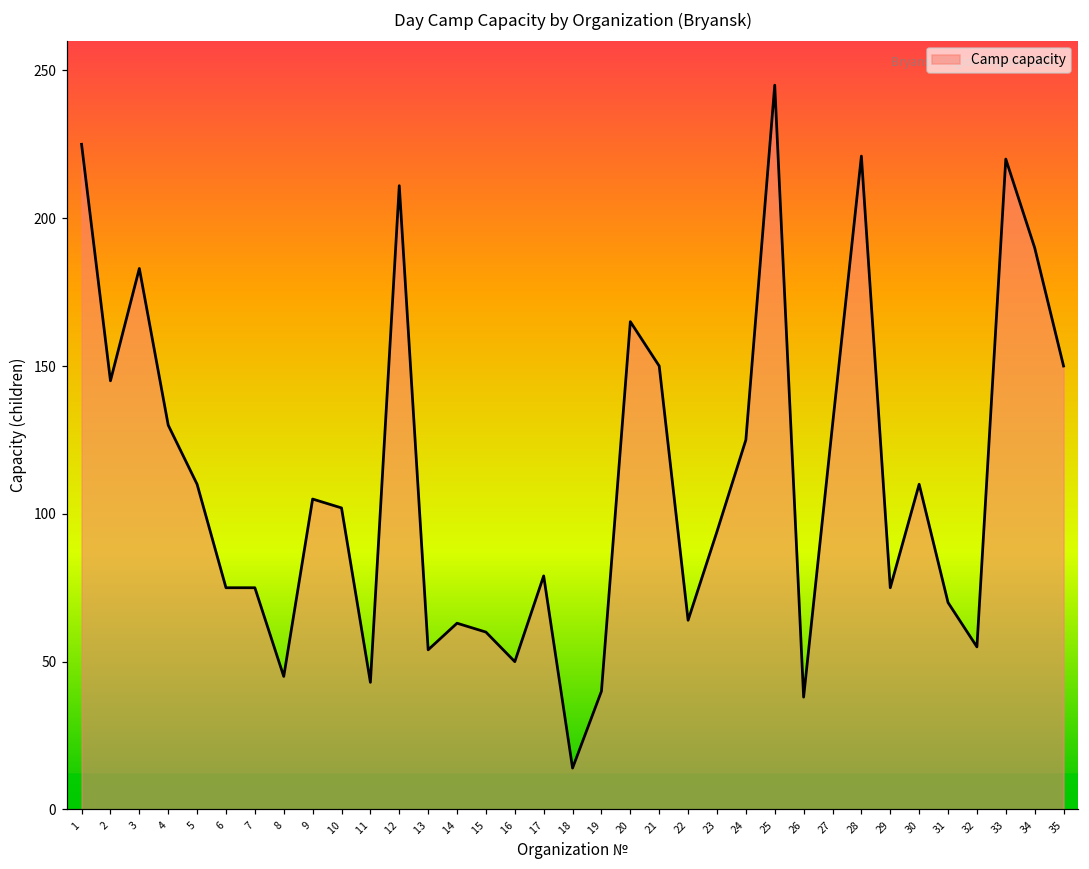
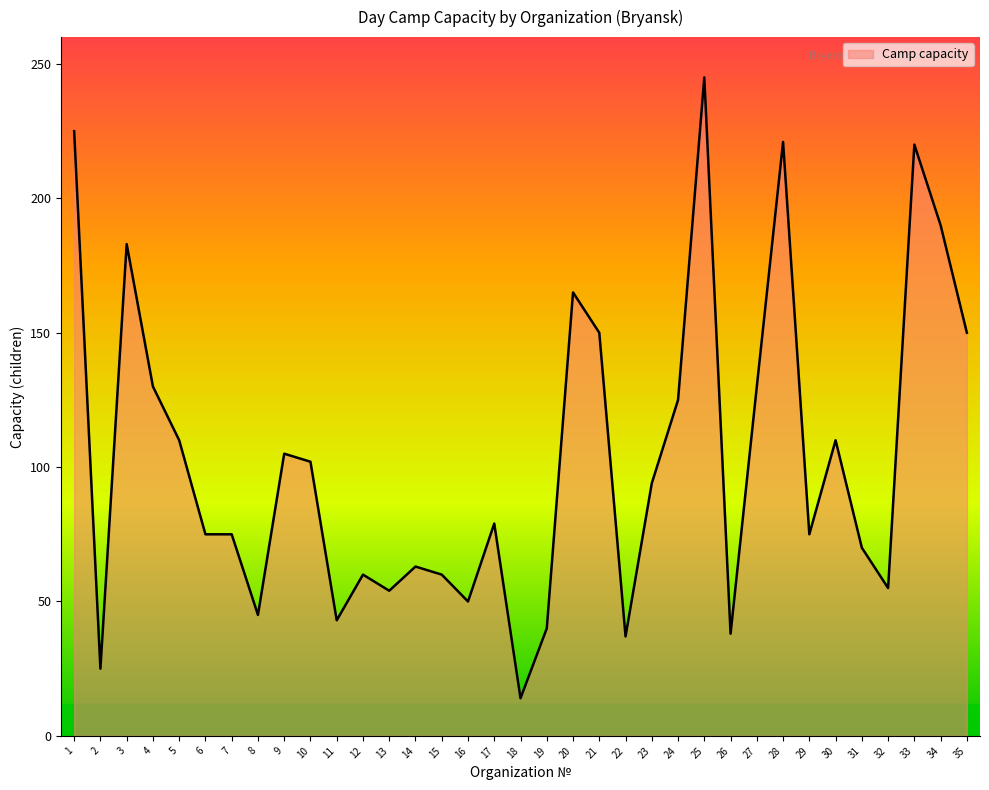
  {
    "1": 225,
-   "2": 145,
+   "2": 25,
    "3": 183,
    "4": 130,
    "5": 110,
    "6": 75,
    "7": 75,
    "8": 45,
    "9": 105,
    "10": 102,
    "11": 43,
-   "12": 211,
+   "12": 60,
    "13": 54,
    "14": 63,
    "15": 60,
    "16": 50,
    "17": 79,
    "18": 14,
    "19": 40,
    "20": 165,
    "21": 150,
-   "22": 64,
+   "22": 37,
    "23": 94,
    "24": 125,
    "25": 245,
    "26": 38,
    "27": 130,
    "28": 221,
    "29": 75,
    "30": 110,
    "31": 70,
    "32": 55,
    "33": 220,
    "34": 190,
    "35": 150
  }
